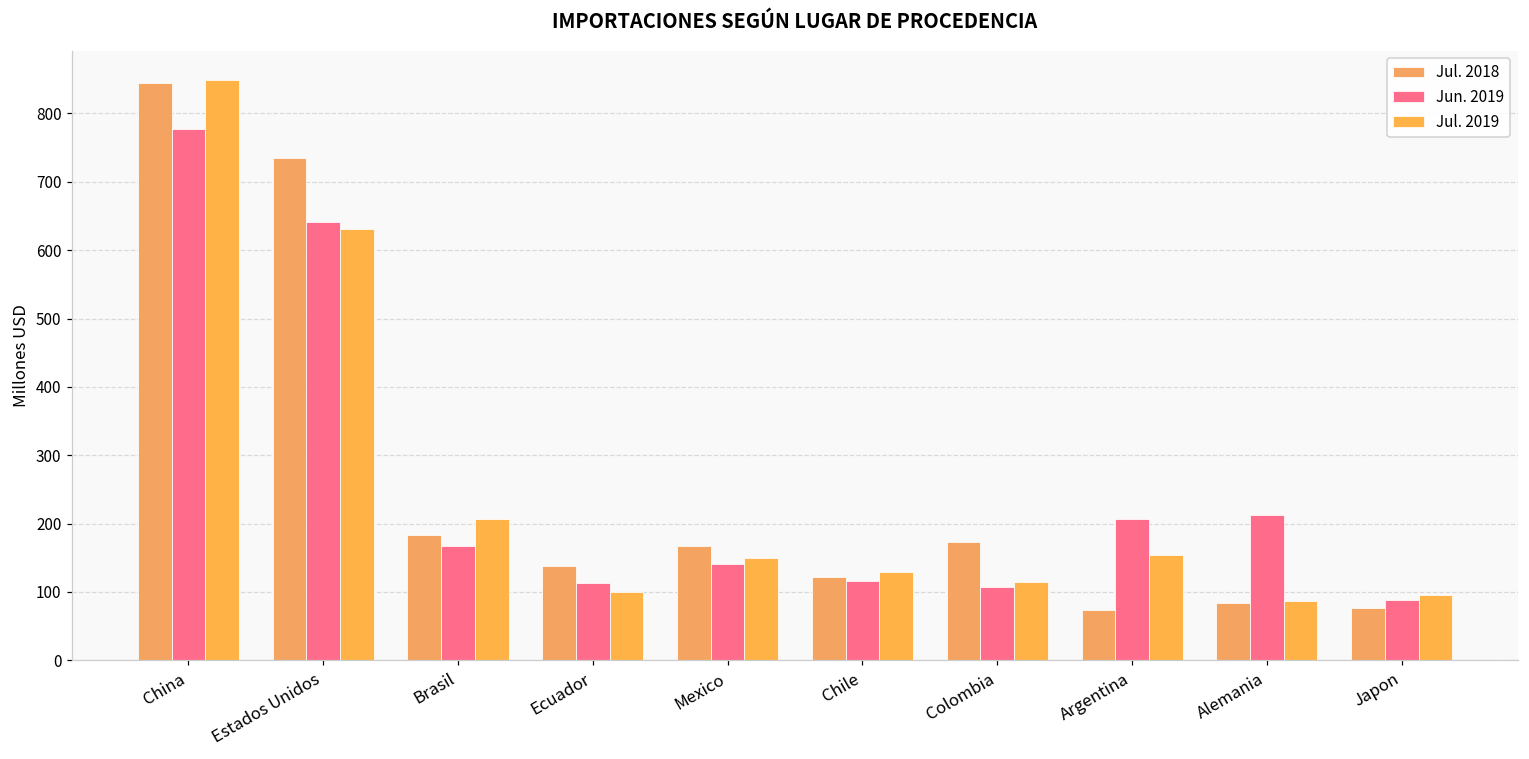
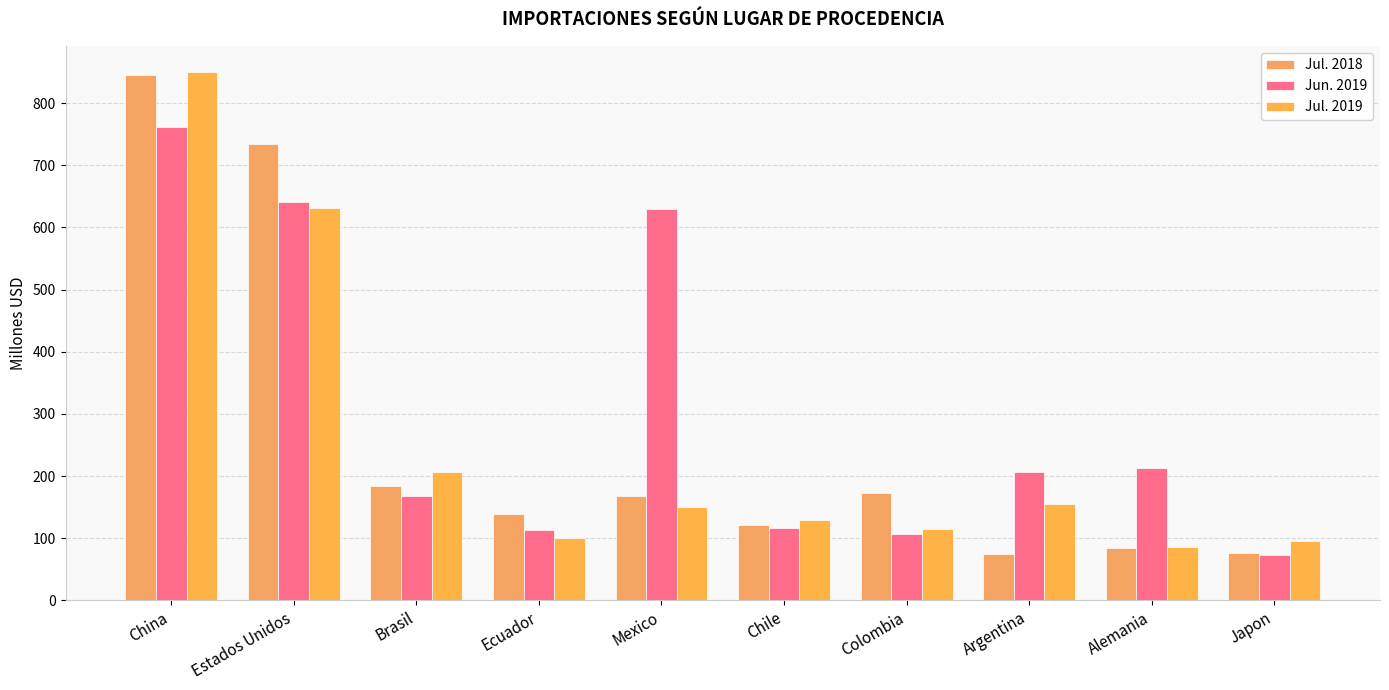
  {
    "Jun. 2019": {
-     "China": 780,
+     "China": 760,
      "Estados Unidos": 640,
      "Brasil": 170,
      "Ecuador": 110,
-     "Mexico": 140,
+     "Mexico": 630,
      "Chile": 120,
      "Colombia": 110,
      "Argentina": 210,
      "Alemania": 210,
-     "Japon": 90
+     "Japon": 70
    }
  }
